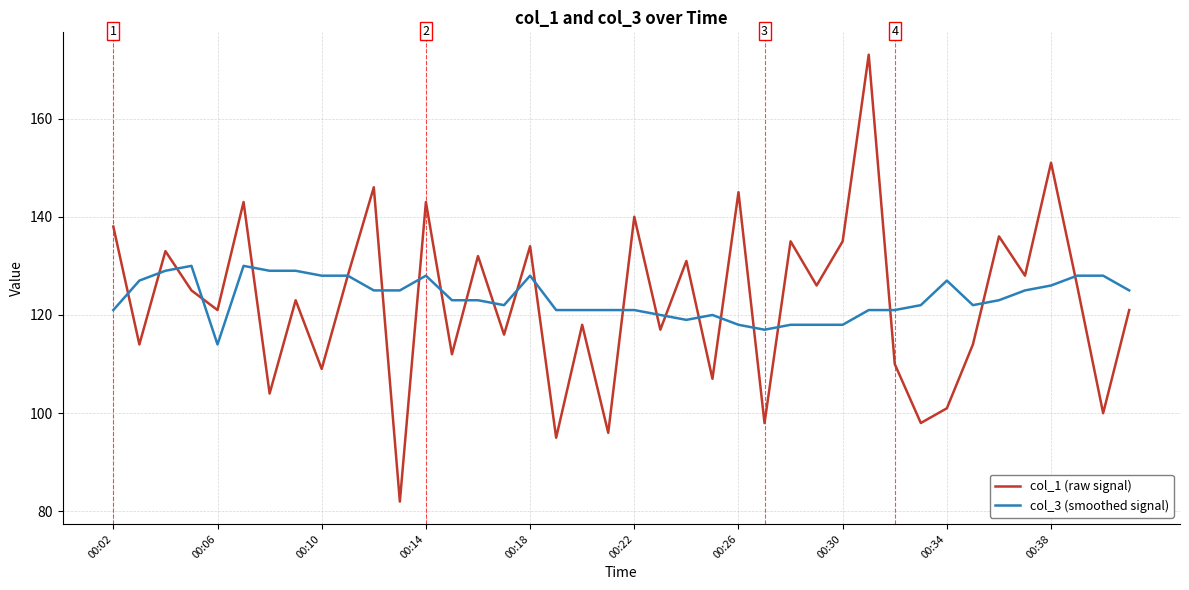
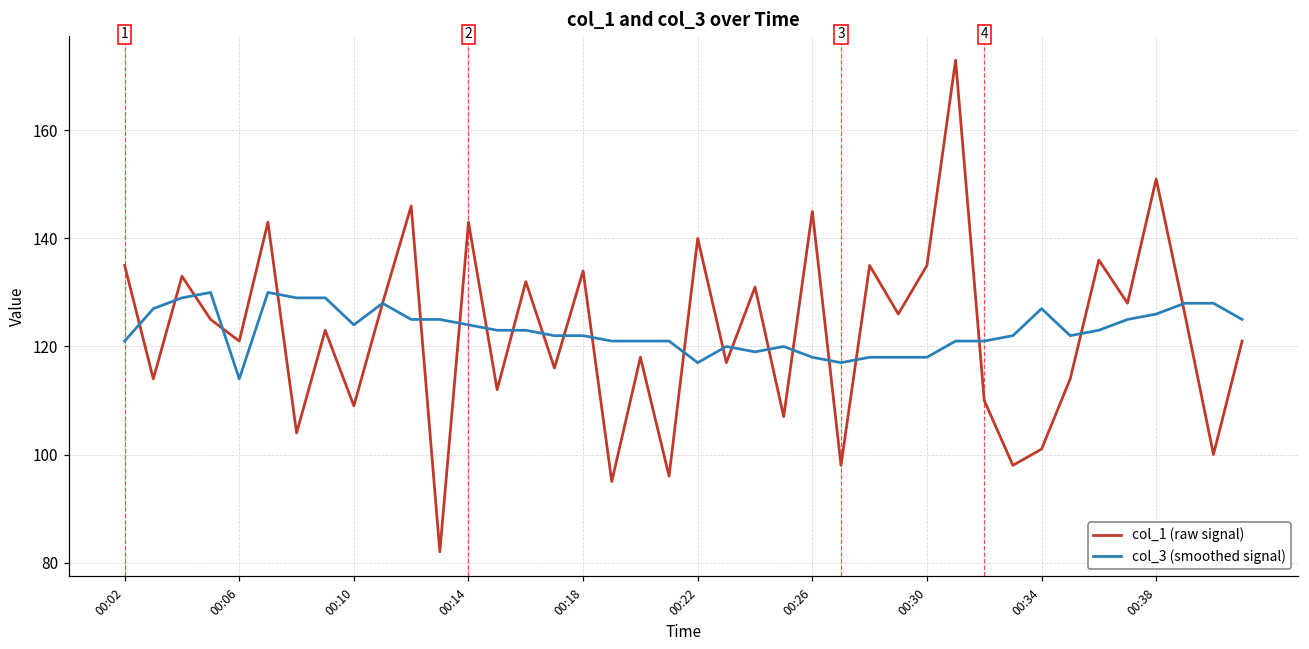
  {
    "col_1 (raw signal)": {
-     "00:02": 138,
+     "00:02": 135,
      "00:06": 121,
      "00:10": 109,
      "00:14": 143,
      "00:18": 134,
      "00:22": 140,
      "00:26": 145,
      "00:30": 135,
      "00:34": 101,
      "00:38": 151
    },
    "col_3 (smoothed signal)": {
      "00:02": 121,
      "00:06": 114,
-     "00:10": 128,
-     "00:14": 128,
-     "00:18": 128,
-     "00:22": 121,
+     "00:10": 124,
+     "00:14": 124,
+     "00:18": 122,
+     "00:22": 117,
      "00:26": 118,
      "00:30": 118,
      "00:34": 127,
      "00:38": 126
    }
  }
